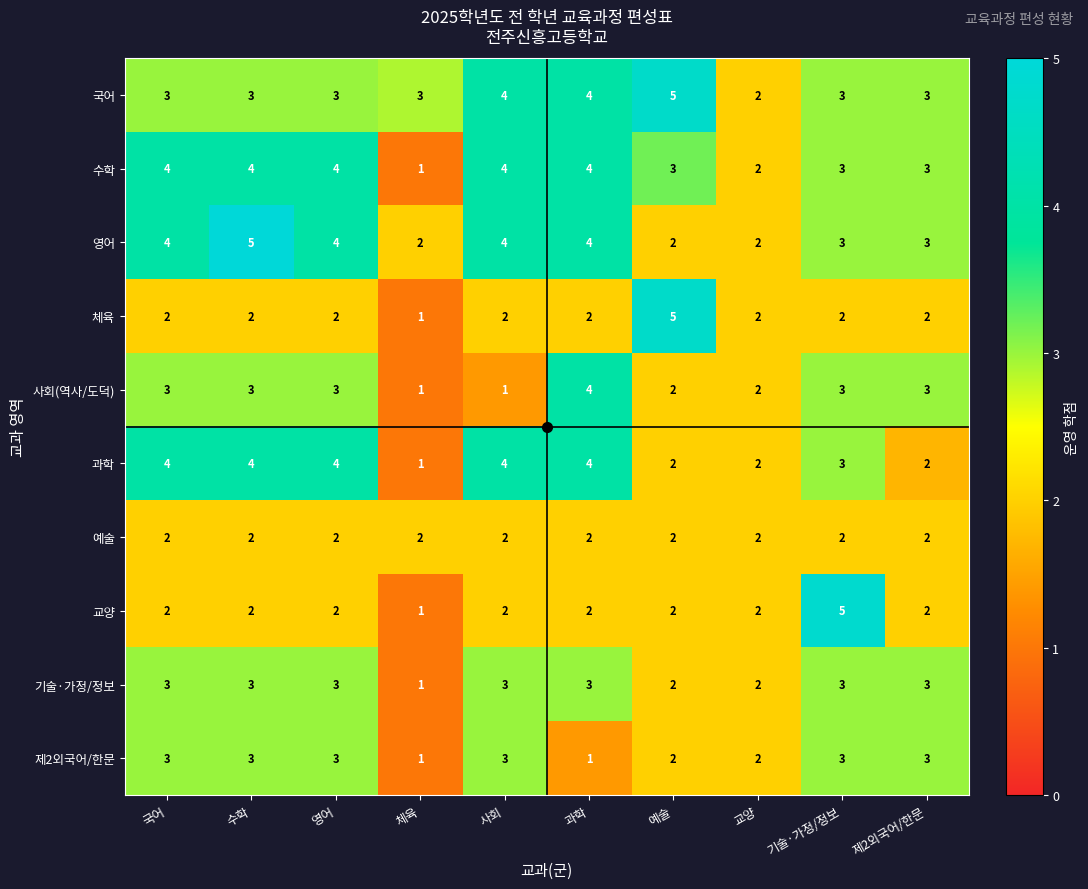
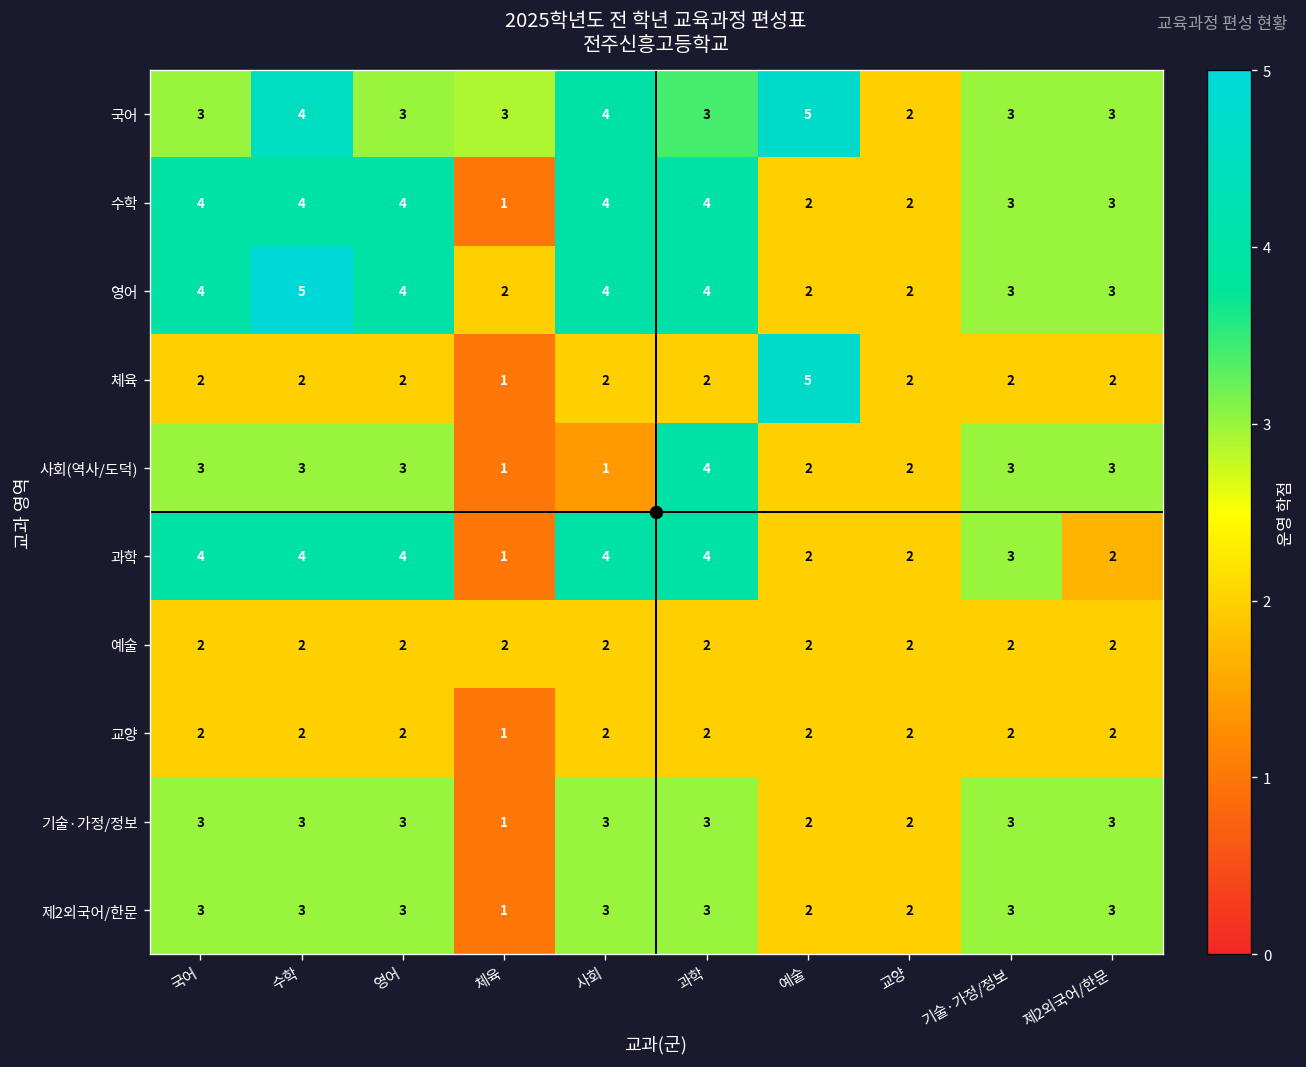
  {
    "국어": {
      "국어": 3,
-     "수학": 3,
+     "수학": 4,
      "영어": 3,
      "체육": 3,
      "사회": 4,
-     "과학": 4,
+     "과학": 3,
      "예술": 5,
      "교양": 2,
      "기술·가정/정보": 3,
      "제2외국어/한문": 3
    },
    "수학": {
      "국어": 4,
      "수학": 4,
      "영어": 4,
      "체육": 1,
      "사회": 4,
      "과학": 4,
-     "예술": 3,
+     "예술": 2,
      "교양": 2,
      "기술·가정/정보": 3,
      "제2외국어/한문": 3
    },
    "영어": {
      "국어": 4,
      "수학": 5,
      "영어": 4,
      "체육": 2,
      "사회": 4,
      "과학": 4,
      "예술": 2,
      "교양": 2,
      "기술·가정/정보": 3,
      "제2외국어/한문": 3
    },
    "체육": {
      "국어": 2,
      "수학": 2,
      "영어": 2,
      "체육": 1,
      "사회": 2,
      "과학": 2,
      "예술": 5,
      "교양": 2,
      "기술·가정/정보": 2,
      "제2외국어/한문": 2
    },
    "사회(역사/도덕)": {
      "국어": 3,
      "수학": 3,
      "영어": 3,
      "체육": 1,
      "사회": 1,
      "과학": 4,
      "예술": 2,
      "교양": 2,
      "기술·가정/정보": 3,
      "제2외국어/한문": 3
    },
    "과학": {
      "국어": 4,
      "수학": 4,
      "영어": 4,
      "체육": 1,
      "사회": 4,
      "과학": 4,
      "예술": 2,
      "교양": 2,
      "기술·가정/정보": 3,
      "제2외국어/한문": 2
    },
    "예술": {
      "국어": 2,
      "수학": 2,
      "영어": 2,
      "체육": 2,
      "사회": 2,
      "과학": 2,
      "예술": 2,
      "교양": 2,
      "기술·가정/정보": 2,
      "제2외국어/한문": 2
    },
    "교양": {
      "국어": 2,
      "수학": 2,
      "영어": 2,
      "체육": 1,
      "사회": 2,
      "과학": 2,
      "예술": 2,
      "교양": 2,
-     "기술·가정/정보": 5,
+     "기술·가정/정보": 2,
      "제2외국어/한문": 2
    },
    "기술·가정/정보": {
      "국어": 3,
      "수학": 3,
      "영어": 3,
      "체육": 1,
      "사회": 3,
      "과학": 3,
      "예술": 2,
      "교양": 2,
      "기술·가정/정보": 3,
      "제2외국어/한문": 3
    },
    "제2외국어/한문": {
      "국어": 3,
      "수학": 3,
      "영어": 3,
      "체육": 1,
      "사회": 3,
-     "과학": 1,
+     "과학": 3,
      "예술": 2,
      "교양": 2,
      "기술·가정/정보": 3,
      "제2외국어/한문": 3
    }
  }
